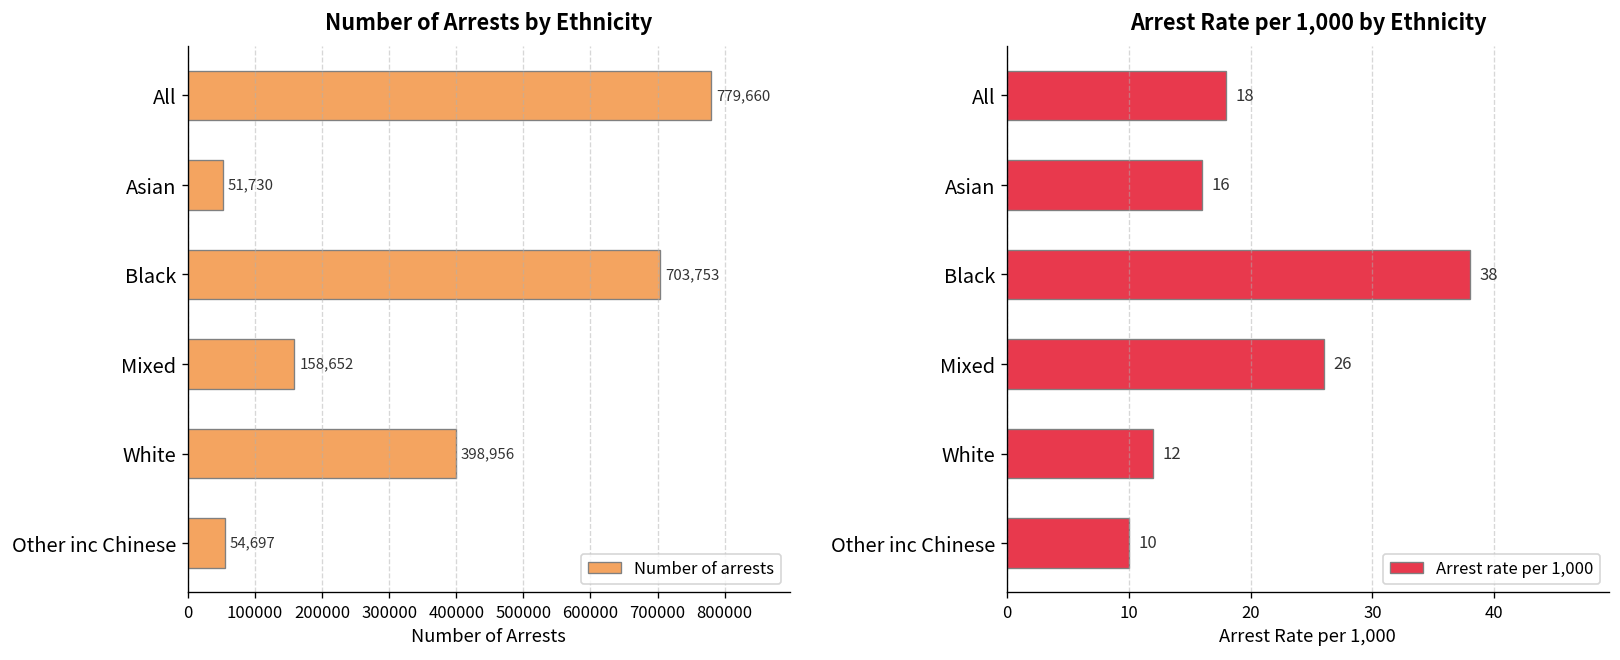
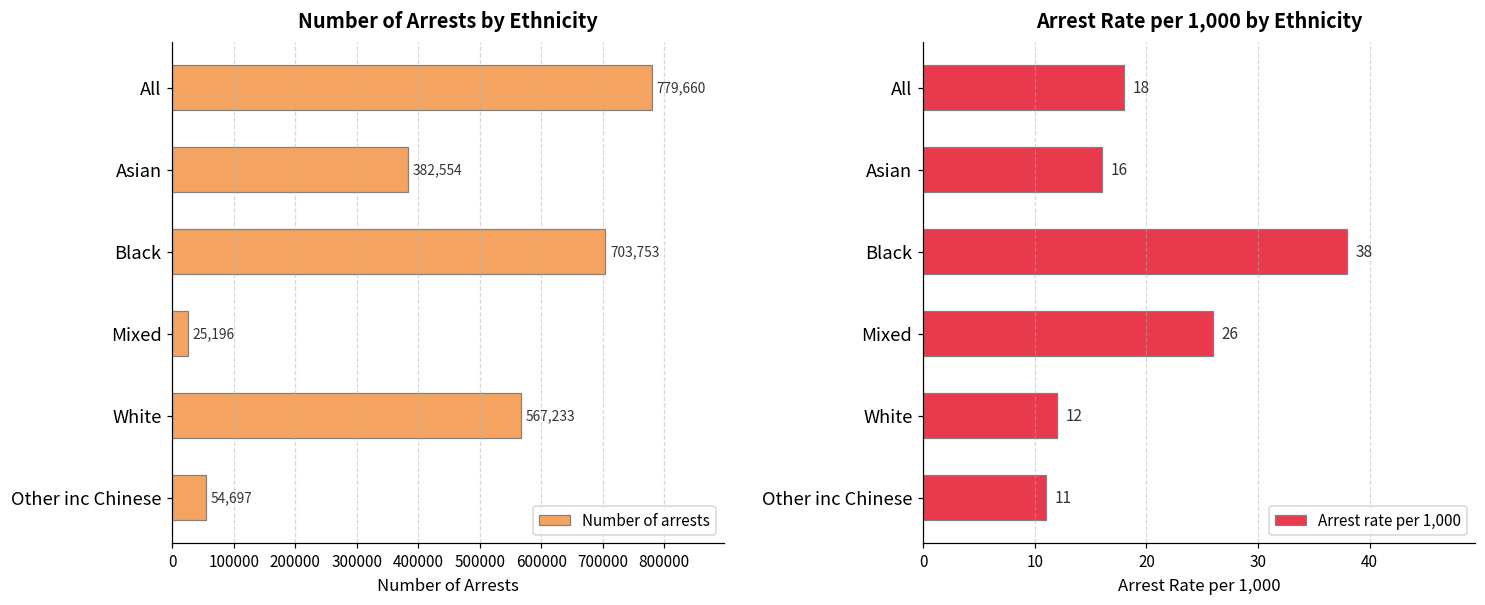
  {
    "Number of Arrests by Ethnicity": {
      "All": "779,660",
-     "Asian": "51,730",
+     "Asian": "382,554",
      "Black": "703,753",
-     "Mixed": "158,652",
-     "White": "398,956",
+     "Mixed": "25,196",
+     "White": "567,233",
      "Other inc Chinese": "54,697"
    },
    "Arrest Rate per 1,000 by Ethnicity": {
      "All": "18",
      "Asian": "16",
      "Black": "38",
      "Mixed": "26",
      "White": "12",
-     "Other inc Chinese": "10"
+     "Other inc Chinese": "11"
    }
  }
